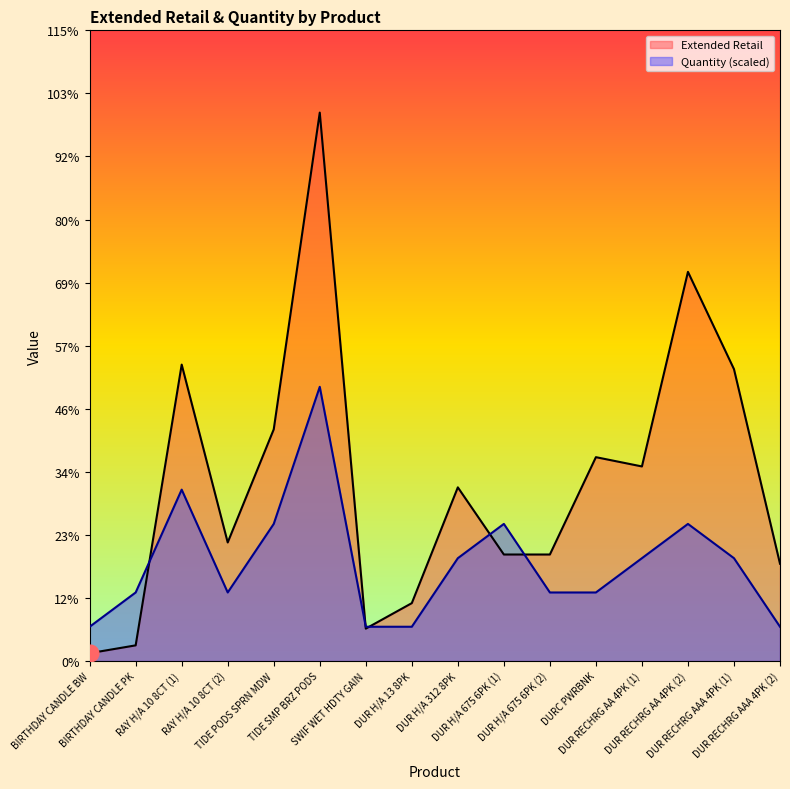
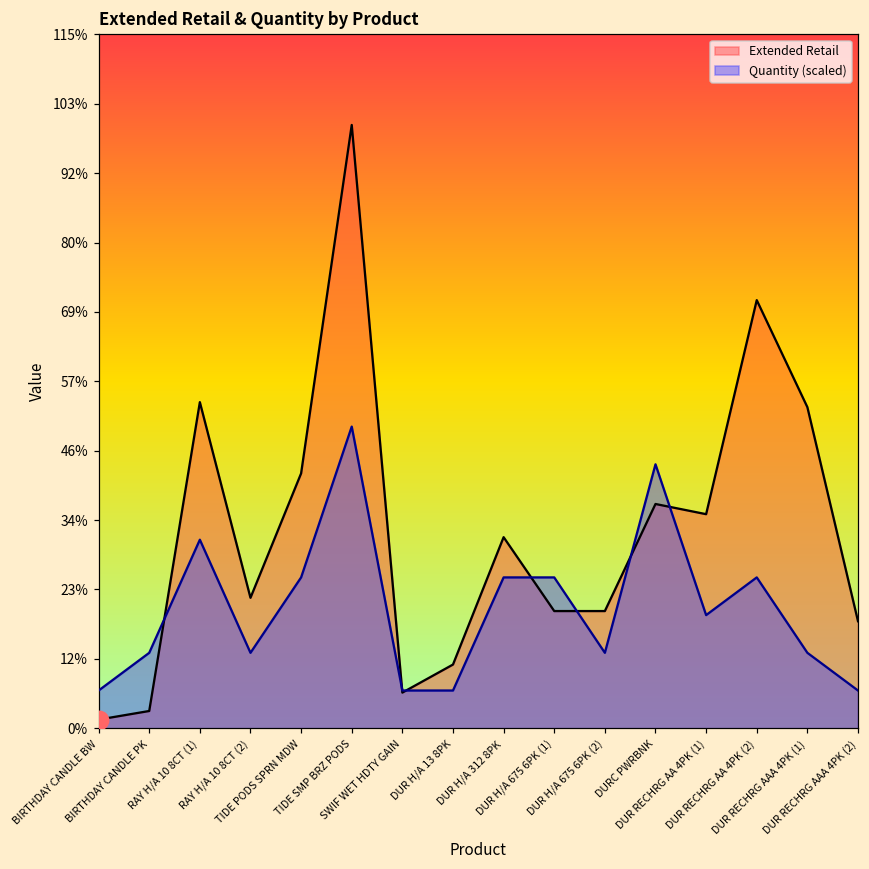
  {
    "Quantity (scaled)": {
      "BIRTHDAY CANDLE BW": "6%",
      "BIRTHDAY CANDLE PK": "13%",
      "RAY H/A 10 8CT (1)": "31%",
      "RAY H/A 10 8CT (2)": "13%",
      "TIDE PODS SPRN MDW": "25%",
      "TIDE SMP BRZ PODS": "50%",
      "DUR H/A 13 8PK": "6%",
-     "DUR H/A 312 8PK": "19%",
+     "DUR H/A 312 8PK": "25%",
      "DUR H/A 675 6PK (1)": "25%",
      "DUR H/A 675 6PK (2)": "13%",
-     "DURC PWRBNK": "13%",
+     "DURC PWRBNK": "44%",
      "DUR RECHRG AA 4PK (1)": "19%",
      "DUR RECHRG AA 4PK (2)": "25%",
-     "DUR RECHRG AAA 4PK (1)": "19%",
+     "DUR RECHRG AAA 4PK (1)": "13%",
      "DUR RECHRG AAA 4PK (2)": "6%"
    }
  }
